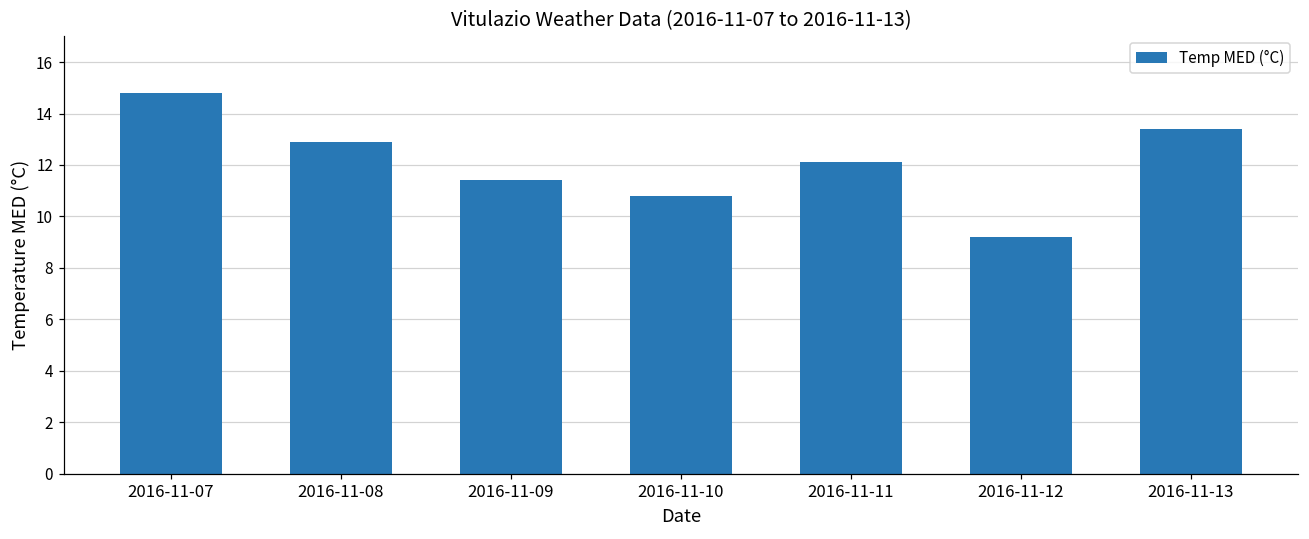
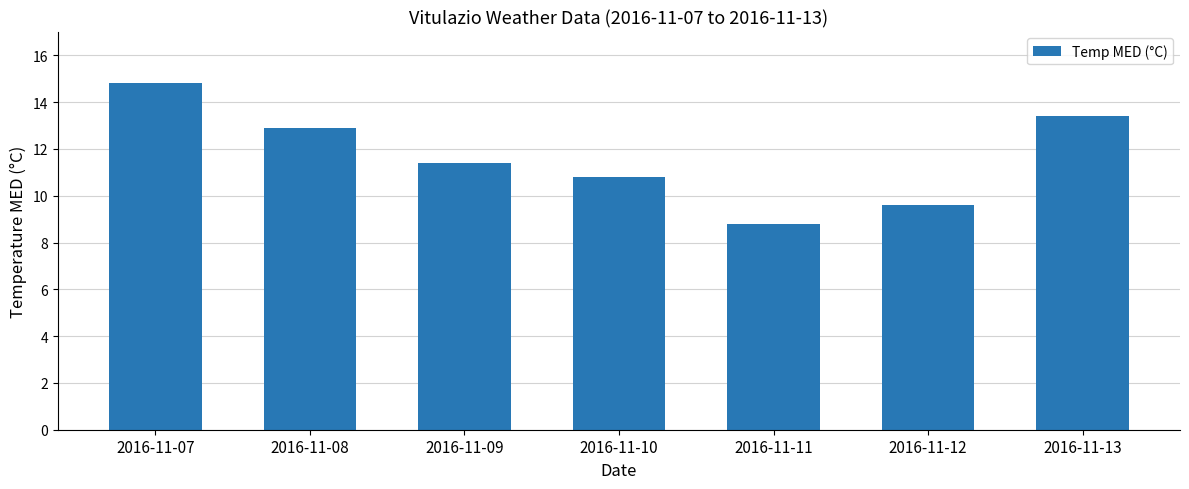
  {
    "2016-11-07": 14.8,
    "2016-11-08": 12.9,
    "2016-11-09": 11.4,
    "2016-11-10": 10.8,
-   "2016-11-11": 12.1,
-   "2016-11-12": 9.2,
+   "2016-11-11": 8.8,
+   "2016-11-12": 9.6,
    "2016-11-13": 13.4
  }
